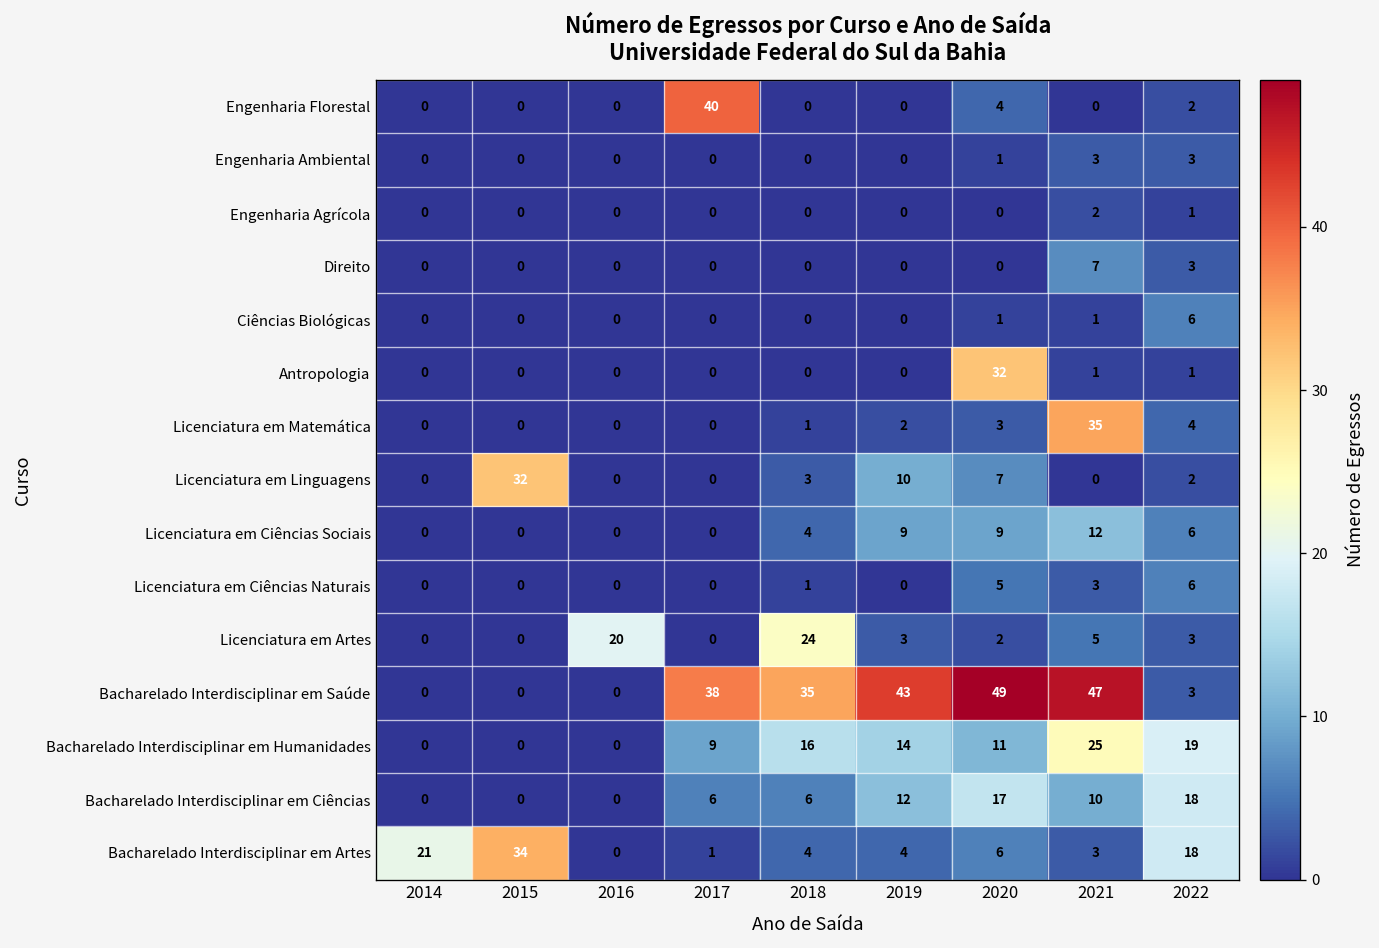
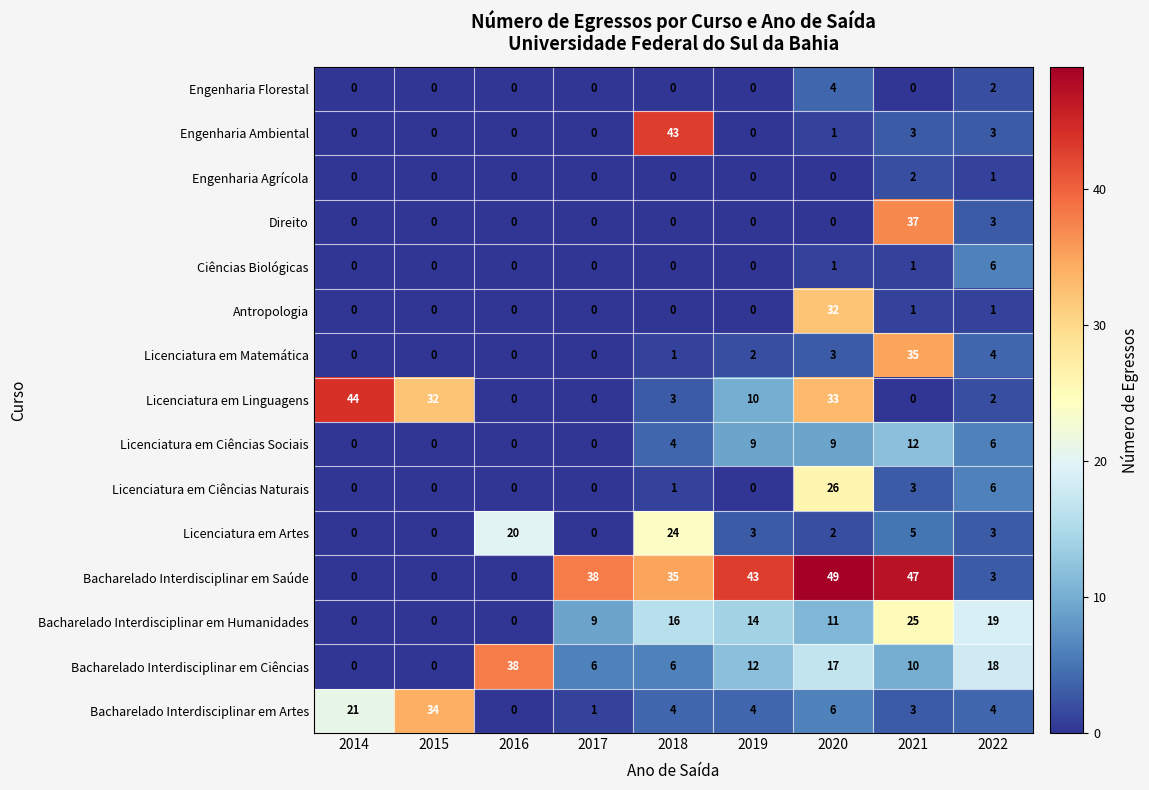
  {
    "Engenharia Florestal": {
      "2014": 0,
      "2015": 0,
      "2016": 0,
-     "2017": 40,
+     "2017": 0,
      "2018": 0,
      "2019": 0,
      "2020": 4,
      "2021": 0,
      "2022": 2
    },
    "Engenharia Ambiental": {
      "2014": 0,
      "2015": 0,
      "2016": 0,
      "2017": 0,
-     "2018": 0,
+     "2018": 43,
      "2019": 0,
      "2020": 1,
      "2021": 3,
      "2022": 3
    },
    "Engenharia Agrícola": {
      "2014": 0,
      "2015": 0,
      "2016": 0,
      "2017": 0,
      "2018": 0,
      "2019": 0,
      "2020": 0,
      "2021": 2,
      "2022": 1
    },
    "Direito": {
      "2014": 0,
      "2015": 0,
      "2016": 0,
      "2017": 0,
      "2018": 0,
      "2019": 0,
      "2020": 0,
-     "2021": 7,
+     "2021": 37,
      "2022": 3
    },
    "Ciências Biológicas": {
      "2014": 0,
      "2015": 0,
      "2016": 0,
      "2017": 0,
      "2018": 0,
      "2019": 0,
      "2020": 1,
      "2021": 1,
      "2022": 6
    },
    "Antropologia": {
      "2014": 0,
      "2015": 0,
      "2016": 0,
      "2017": 0,
      "2018": 0,
      "2019": 0,
      "2020": 32,
      "2021": 1,
      "2022": 1
    },
    "Licenciatura em Matemática": {
      "2014": 0,
      "2015": 0,
      "2016": 0,
      "2017": 0,
      "2018": 1,
      "2019": 2,
      "2020": 3,
      "2021": 35,
      "2022": 4
    },
    "Licenciatura em Linguagens": {
-     "2014": 0,
+     "2014": 44,
      "2015": 32,
      "2016": 0,
      "2017": 0,
      "2018": 3,
      "2019": 10,
-     "2020": 7,
+     "2020": 33,
      "2021": 0,
      "2022": 2
    },
    "Licenciatura em Ciências Sociais": {
      "2014": 0,
      "2015": 0,
      "2016": 0,
      "2017": 0,
      "2018": 4,
      "2019": 9,
      "2020": 9,
      "2021": 12,
      "2022": 6
    },
    "Licenciatura em Ciências Naturais": {
      "2014": 0,
      "2015": 0,
      "2016": 0,
      "2017": 0,
      "2018": 1,
      "2019": 0,
-     "2020": 5,
+     "2020": 26,
      "2021": 3,
      "2022": 6
    },
    "Licenciatura em Artes": {
      "2014": 0,
      "2015": 0,
      "2016": 20,
      "2017": 0,
      "2018": 24,
      "2019": 3,
      "2020": 2,
      "2021": 5,
      "2022": 3
    },
    "Bacharelado Interdisciplinar em Saúde": {
      "2014": 0,
      "2015": 0,
      "2016": 0,
      "2017": 38,
      "2018": 35,
      "2019": 43,
      "2020": 49,
      "2021": 47,
      "2022": 3
    },
    "Bacharelado Interdisciplinar em Humanidades": {
      "2014": 0,
      "2015": 0,
      "2016": 0,
      "2017": 9,
      "2018": 16,
      "2019": 14,
      "2020": 11,
      "2021": 25,
      "2022": 19
    },
    "Bacharelado Interdisciplinar em Ciências": {
      "2014": 0,
      "2015": 0,
-     "2016": 0,
+     "2016": 38,
      "2017": 6,
      "2018": 6,
      "2019": 12,
      "2020": 17,
      "2021": 10,
      "2022": 18
    },
    "Bacharelado Interdisciplinar em Artes": {
      "2014": 21,
      "2015": 34,
      "2016": 0,
      "2017": 1,
      "2018": 4,
      "2019": 4,
      "2020": 6,
      "2021": 3,
-     "2022": 18
+     "2022": 4
    }
  }
